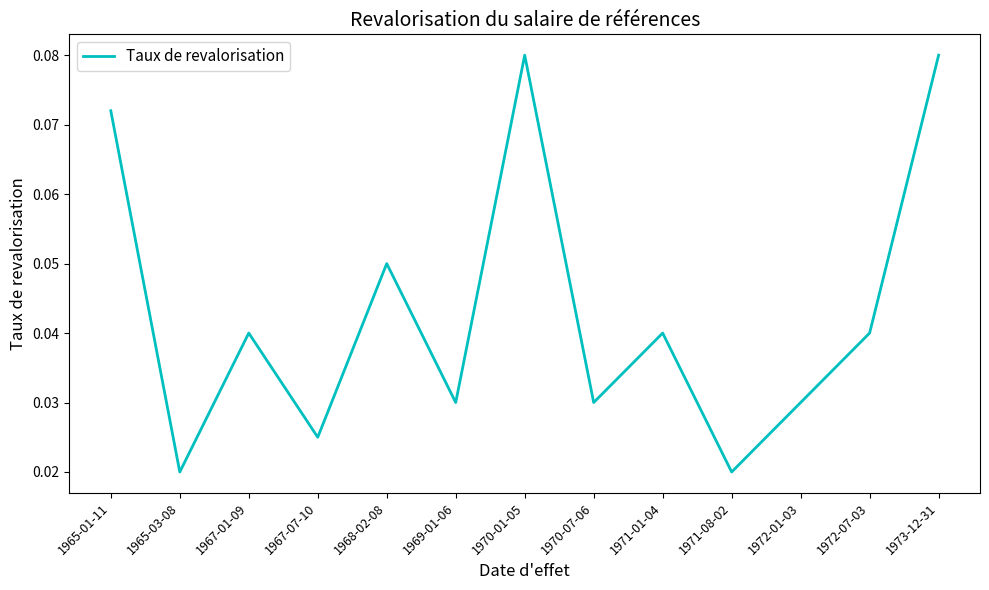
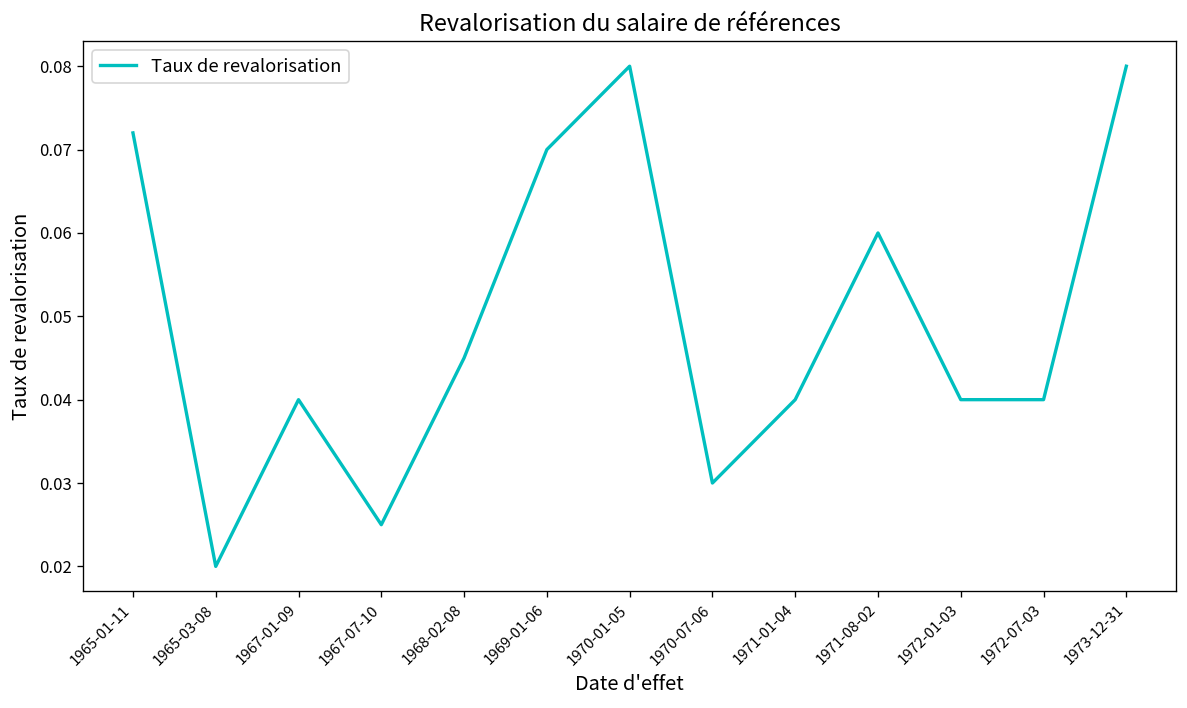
  {
    "1965-01-11": 0.072,
    "1965-03-08": 0.020,
    "1967-01-09": 0.040,
    "1967-07-10": 0.025,
-   "1968-02-08": 0.050,
-   "1969-01-06": 0.03,
+   "1968-02-08": 0.045,
+   "1969-01-06": 0.07,
    "1970-01-05": 0.080,
    "1970-07-06": 0.030,
    "1971-01-04": 0.040,
-   "1971-08-02": 0.02,
-   "1972-01-03": 0.03,
+   "1971-08-02": 0.06,
+   "1972-01-03": 0.04,
    "1972-07-03": 0.040,
    "1973-12-31": 0.080
  }
